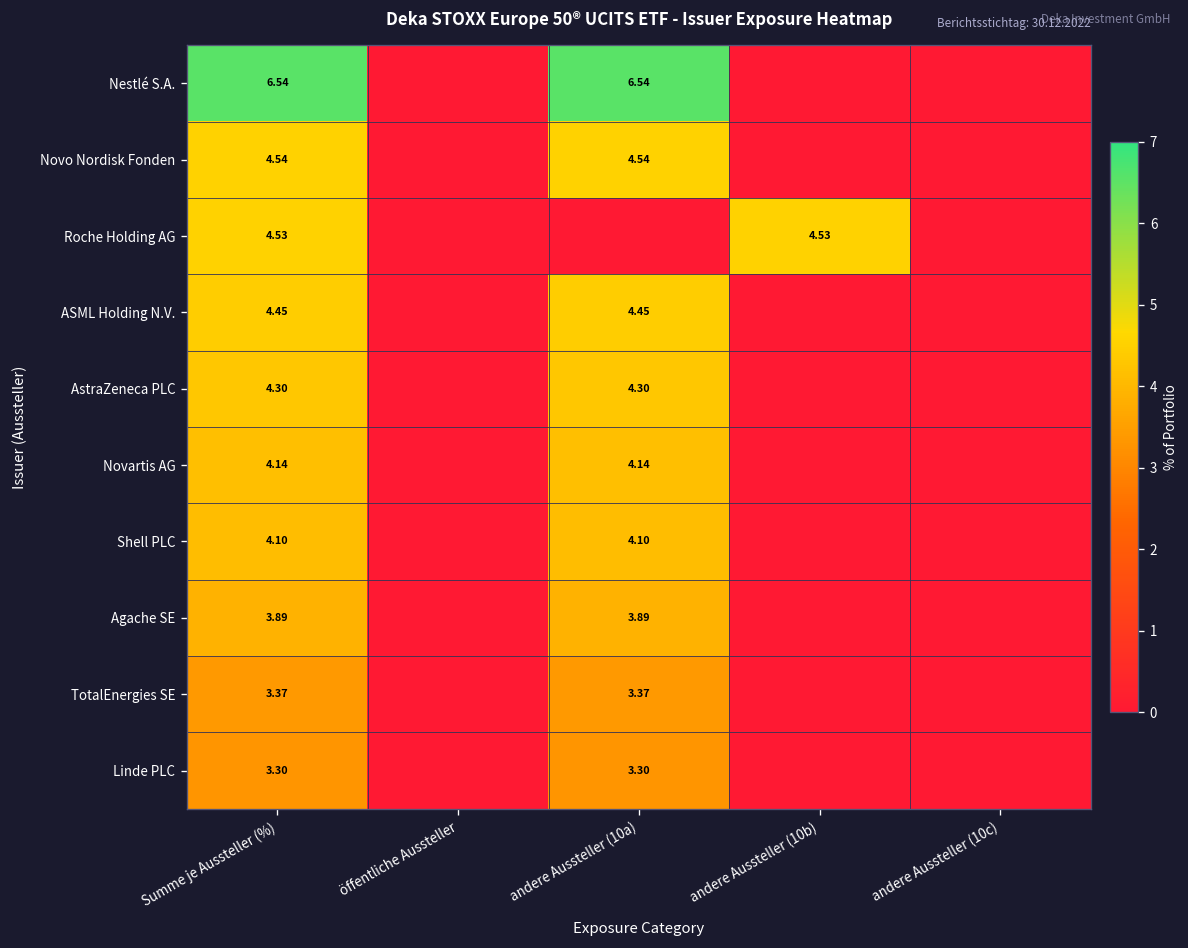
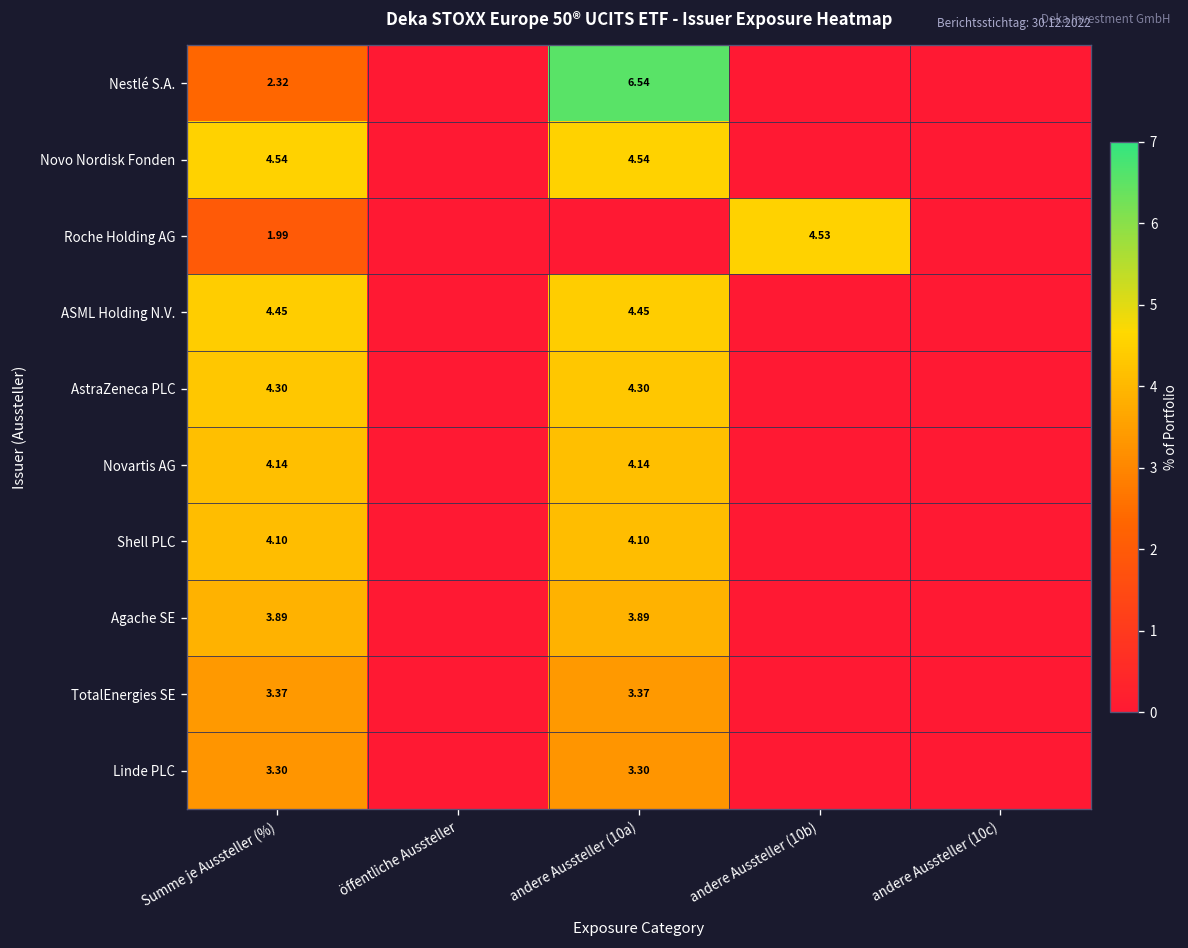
  {
    "Nestlé S.A.": {
-     "Summe je Aussteller (%)": 6.54,
+     "Summe je Aussteller (%)": 2.32,
      "andere Aussteller (10a)": 6.54
    },
    "Novo Nordisk Fonden": {
      "Summe je Aussteller (%)": 4.54,
      "andere Aussteller (10a)": 4.54
    },
    "Roche Holding AG": {
-     "Summe je Aussteller (%)": 4.53,
+     "Summe je Aussteller (%)": 1.99,
      "andere Aussteller (10b)": 4.53
    },
    "ASML Holding N.V.": {
      "Summe je Aussteller (%)": 4.45,
      "andere Aussteller (10a)": 4.45
    },
    "AstraZeneca PLC": {
      "Summe je Aussteller (%)": 4.30,
      "andere Aussteller (10a)": 4.30
    },
    "Novartis AG": {
      "Summe je Aussteller (%)": 4.14,
      "andere Aussteller (10a)": 4.14
    },
    "Shell PLC": {
      "Summe je Aussteller (%)": 4.10,
      "andere Aussteller (10a)": 4.10
    },
    "Agache SE": {
      "Summe je Aussteller (%)": 3.89,
      "andere Aussteller (10a)": 3.89
    },
    "TotalEnergies SE": {
      "Summe je Aussteller (%)": 3.37,
      "andere Aussteller (10a)": 3.37
    },
    "Linde PLC": {
      "Summe je Aussteller (%)": 3.30,
      "andere Aussteller (10a)": 3.30
    }
  }
